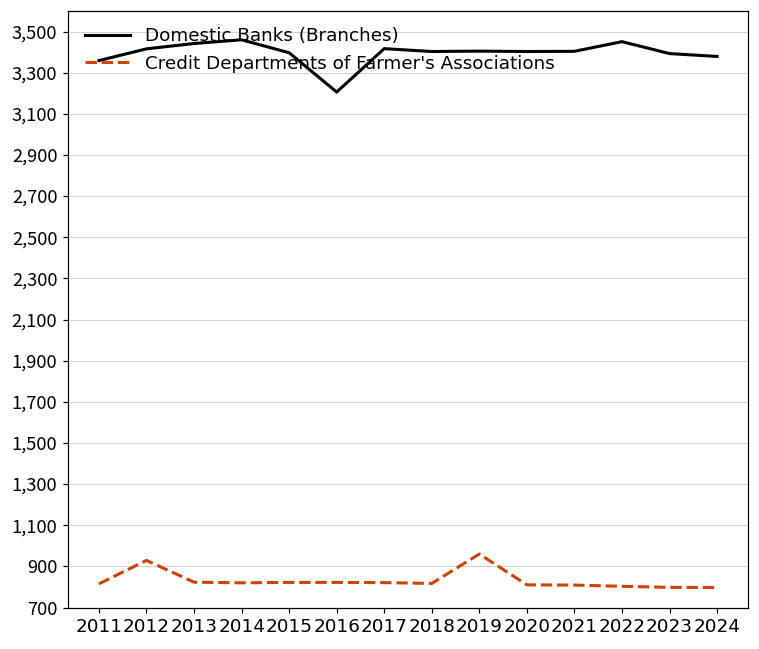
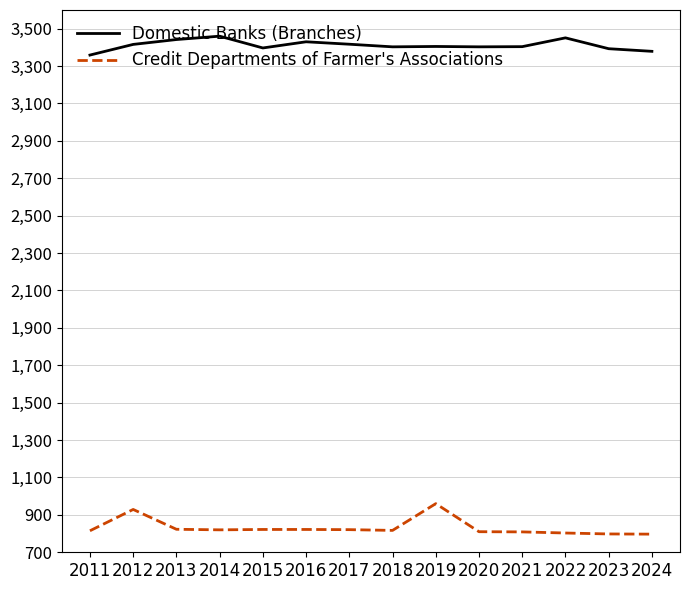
  {
    "Domestic Banks (Branches)": {
      "2011": "3,360",
      "2012": "3,420",
      "2013": "3,440",
      "2014": "3,460",
      "2015": "3,400",
-     "2016": "3,210",
+     "2016": "3,430",
      "2017": "3,420",
      "2018": "3,400",
      "2019": "3,410",
      "2020": "3,400",
      "2021": "3,400",
      "2022": "3,450",
      "2023": "3,390",
      "2024": "3,380"
    },
    "Credit Departments of Farmer's Associations": {
      "2011": "820",
      "2012": "930",
      "2013": "820",
      "2014": "820",
      "2015": "820",
      "2016": "820",
      "2017": "820",
      "2018": "820",
      "2019": "960",
      "2020": "810",
      "2021": "810",
      "2022": "800",
      "2023": "800",
      "2024": "800"
    }
  }
